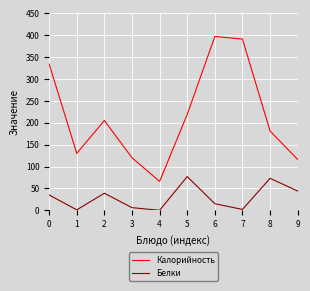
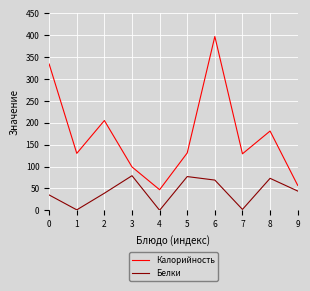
  {
    "Калорийность": {
      "0": 330,
      "1": 130,
      "2": 210,
-     "3": 120,
-     "4": 70,
-     "5": 220,
+     "3": 100,
+     "4": 50,
+     "5": 130,
      "6": 400,
-     "7": 390,
+     "7": 130,
      "8": 180,
-     "9": 120
+     "9": 60
    },
    "Белки": {
      "0": 40,
      "1": 0,
      "2": 40,
-     "3": 10,
+     "3": 80,
      "4": 0,
      "5": 80,
-     "6": 20,
+     "6": 70,
      "7": 0,
      "8": 70,
      "9": 40
    }
  }
